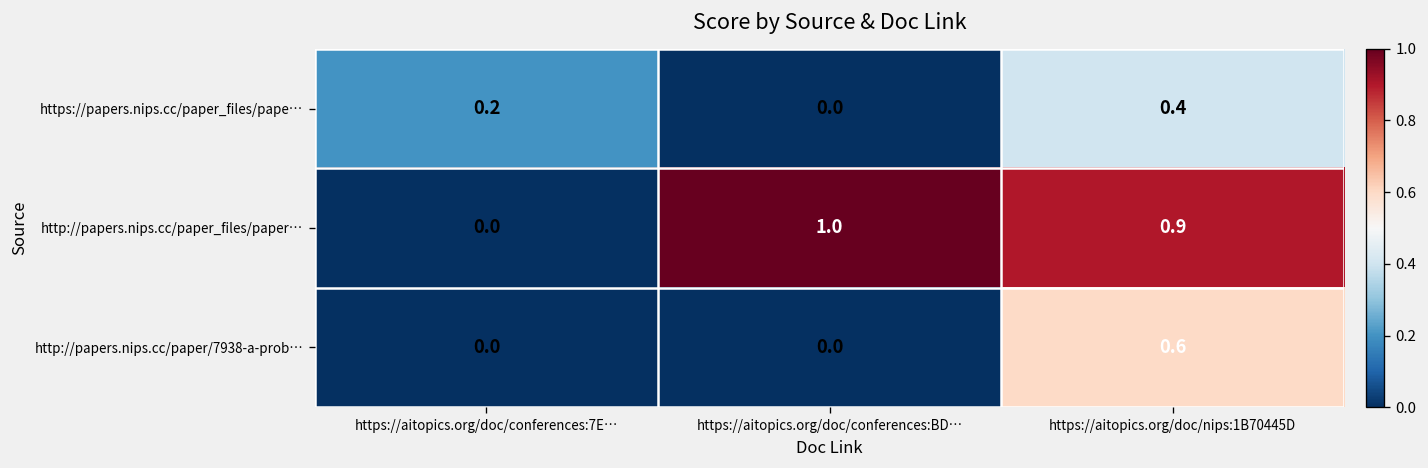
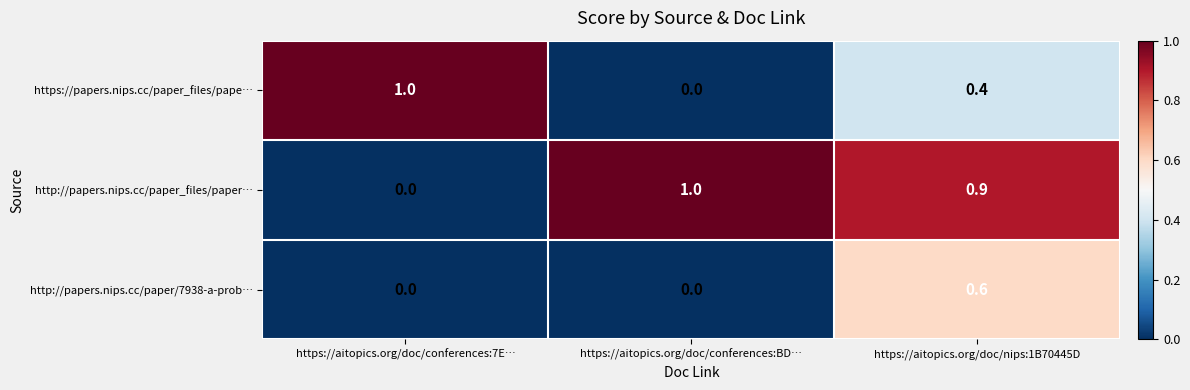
  {
    "https://papers.nips.cc/paper_files/pape…": {
-     "https://aitopics.org/doc/conferences:7E…": 0.2,
+     "https://aitopics.org/doc/conferences:7E…": 1.0,
      "https://aitopics.org/doc/conferences:BD…": 0.0,
      "https://aitopics.org/doc/nips:1B70445D": 0.4
    },
    "http://papers.nips.cc/paper_files/paper…": {
      "https://aitopics.org/doc/conferences:7E…": 0.0,
      "https://aitopics.org/doc/conferences:BD…": 1.0,
      "https://aitopics.org/doc/nips:1B70445D": 0.9
    },
    "http://papers.nips.cc/paper/7938-a-prob…": {
      "https://aitopics.org/doc/conferences:7E…": 0.0,
      "https://aitopics.org/doc/conferences:BD…": 0.0,
      "https://aitopics.org/doc/nips:1B70445D": 0.6
    }
  }
